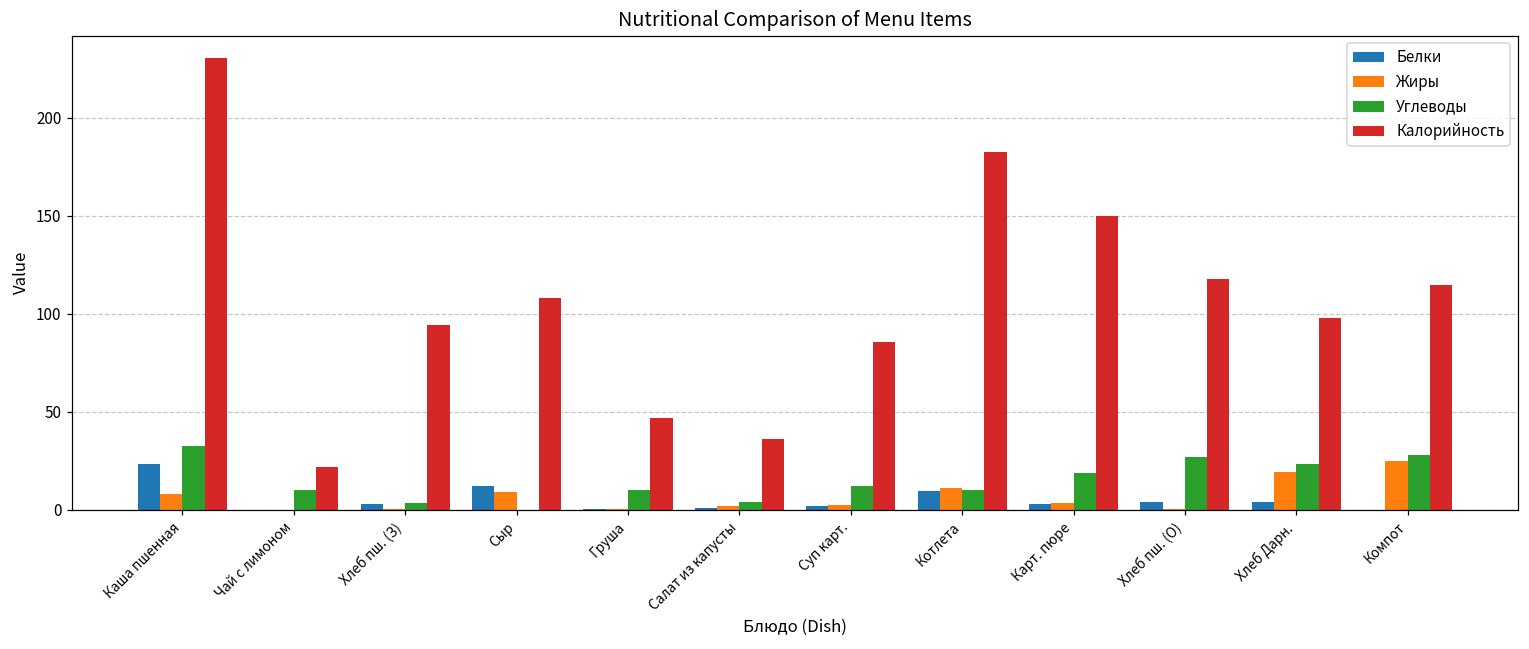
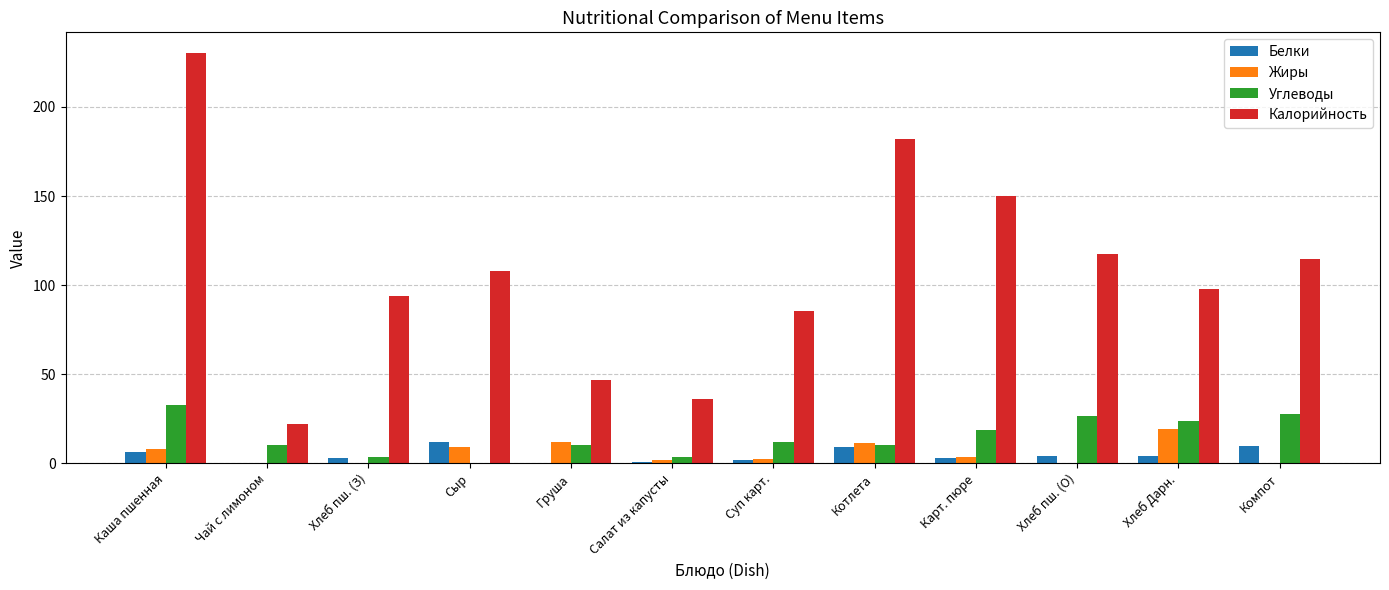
  {
    "Белки": {
-     "Каша пшенная": 23,
+     "Каша пшенная": 6,
      "Хлеб пш. (З)": 3,
      "Сыр": 12,
      "Суп карт.": 2,
      "Котлета": 9,
      "Карт. пюре": 3,
      "Хлеб пш. (О)": 4,
      "Хлеб Дарн.": 4,
-     "Компот": 0
+     "Компот": 10
    },
    "Жиры": {
      "Каша пшенная": 8,
      "Сыр": 9,
-     "Груша": 0,
+     "Груша": 12,
      "Салат из капусты": 2,
      "Суп карт.": 3,
      "Котлета": 11,
      "Карт. пюре": 3,
      "Хлеб Дарн.": 19,
-     "Компот": 25
+     "Компот": 0
    },
    "Углеводы": {
      "Каша пшенная": 33,
      "Чай с лимоном": 10,
      "Хлеб пш. (З)": 3,
      "Сыр": 0,
      "Груша": 10,
      "Салат из капусты": 4,
      "Суп карт.": 12,
      "Котлета": 10,
      "Карт. пюре": 19,
      "Хлеб пш. (О)": 27,
      "Хлеб Дарн.": 24,
      "Компот": 28
    },
    "Калорийность": {
      "Каша пшенная": 230,
      "Чай с лимоном": 22,
      "Хлеб пш. (З)": 94,
      "Сыр": 108,
      "Груша": 47,
      "Салат из капусты": 36,
      "Суп карт.": 86,
      "Котлета": 182,
      "Карт. пюре": 150,
      "Хлеб пш. (О)": 118,
      "Хлеб Дарн.": 98,
      "Компот": 115
    }
  }
